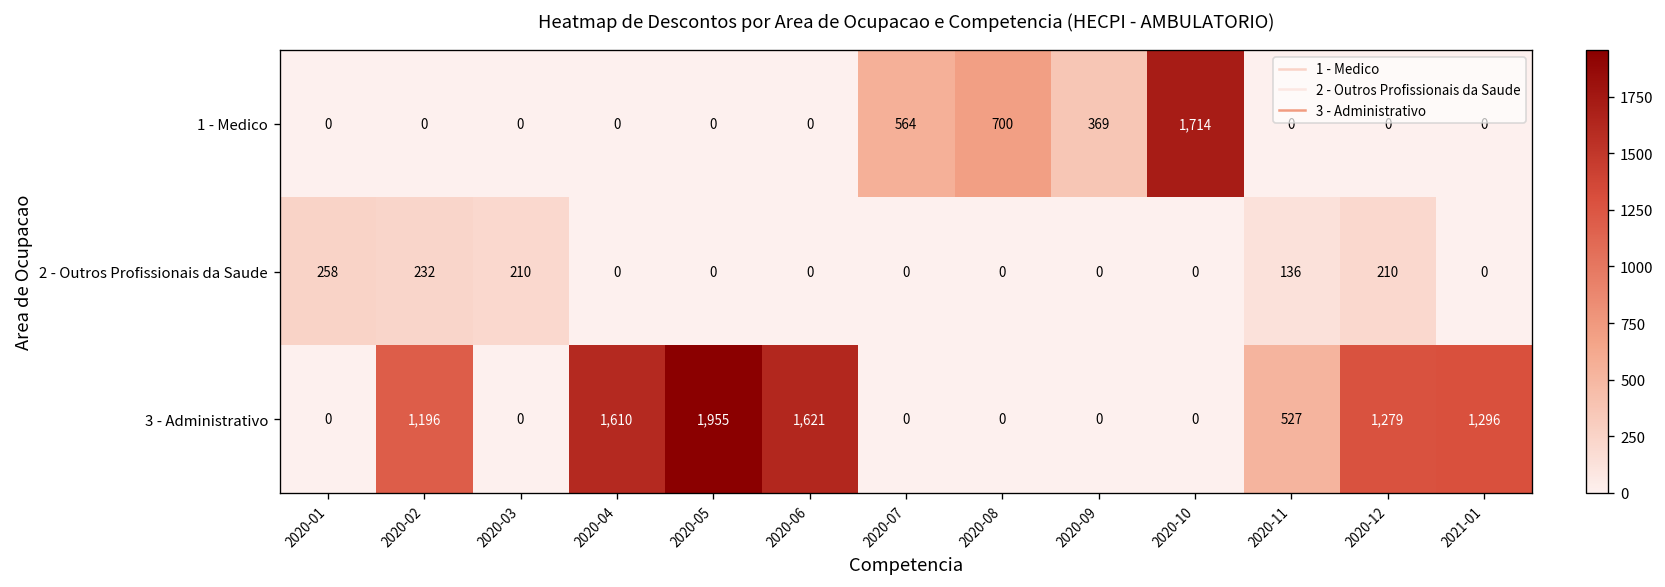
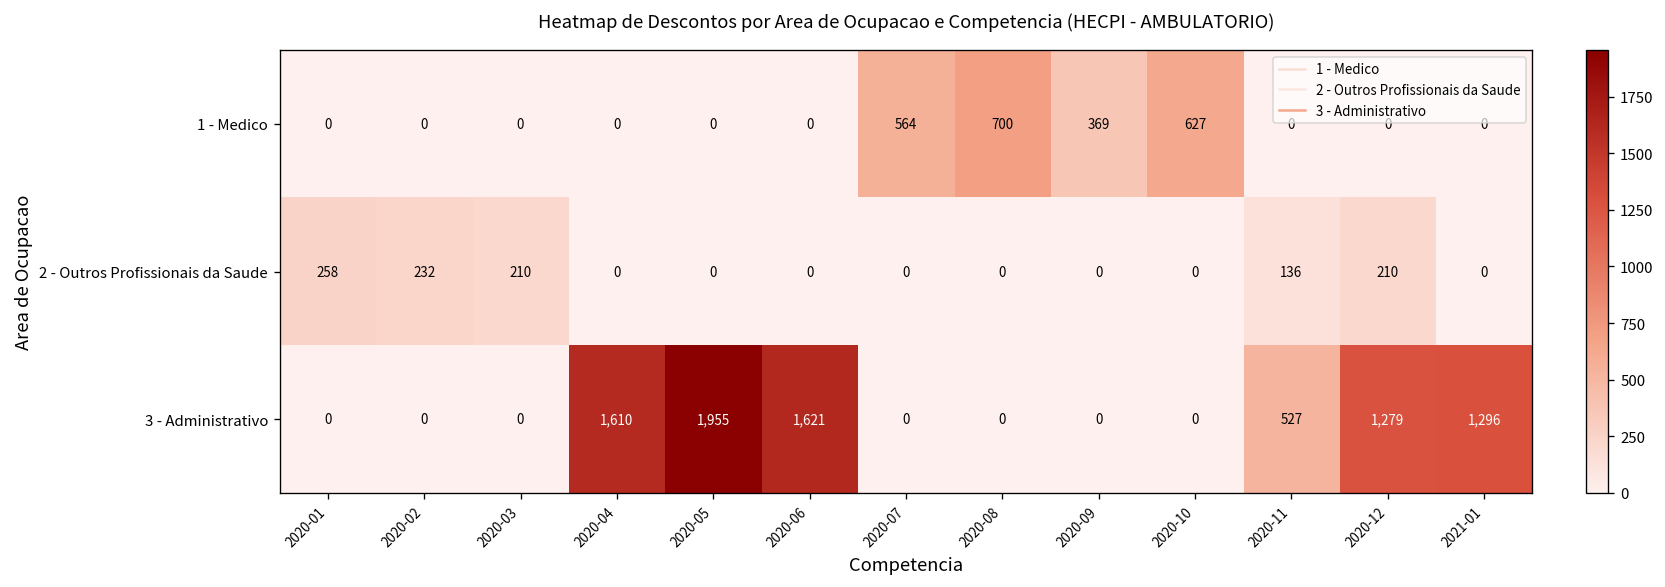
  {
    "1 - Medico": {
      "2020-01": "0",
      "2020-02": "0",
      "2020-03": "0",
      "2020-04": "0",
      "2020-05": "0",
      "2020-06": "0",
      "2020-07": "564",
      "2020-08": "700",
      "2020-09": "369",
-     "2020-10": "1,714",
+     "2020-10": "627",
      "2020-11": "0",
      "2020-12": "0",
      "2021-01": "0"
    },
    "2 - Outros Profissionais da Saude": {
      "2020-01": "258",
      "2020-02": "232",
      "2020-03": "210",
      "2020-04": "0",
      "2020-05": "0",
      "2020-06": "0",
      "2020-07": "0",
      "2020-08": "0",
      "2020-09": "0",
      "2020-10": "0",
      "2020-11": "136",
      "2020-12": "210",
      "2021-01": "0"
    },
    "3 - Administrativo": {
      "2020-01": "0",
-     "2020-02": "1,196",
+     "2020-02": "0",
      "2020-03": "0",
      "2020-04": "1,610",
      "2020-05": "1,955",
      "2020-06": "1,621",
      "2020-07": "0",
      "2020-08": "0",
      "2020-09": "0",
      "2020-10": "0",
      "2020-11": "527",
      "2020-12": "1,279",
      "2021-01": "1,296"
    }
  }
